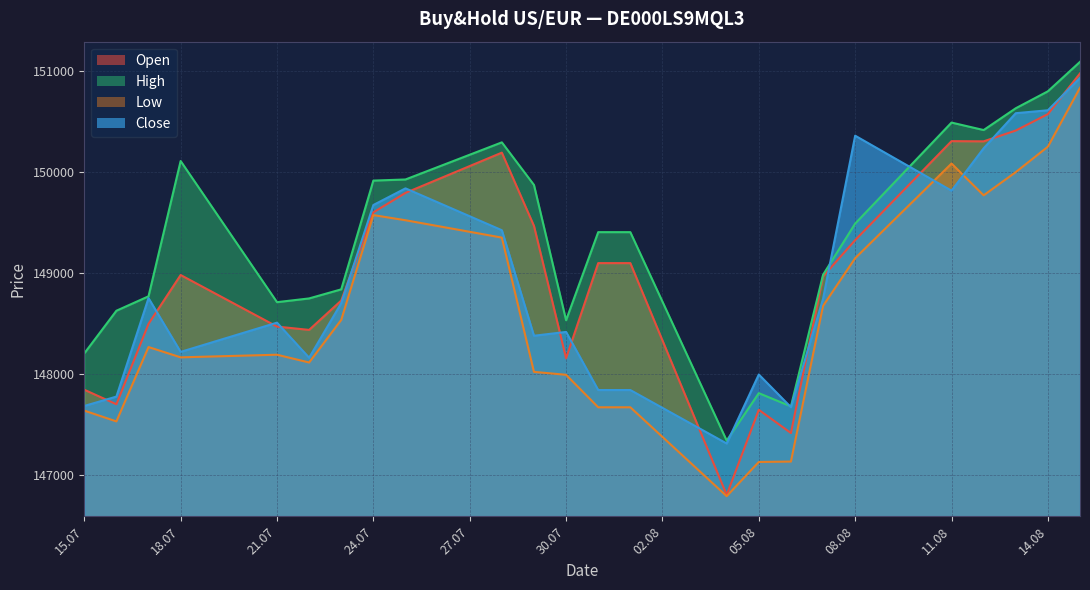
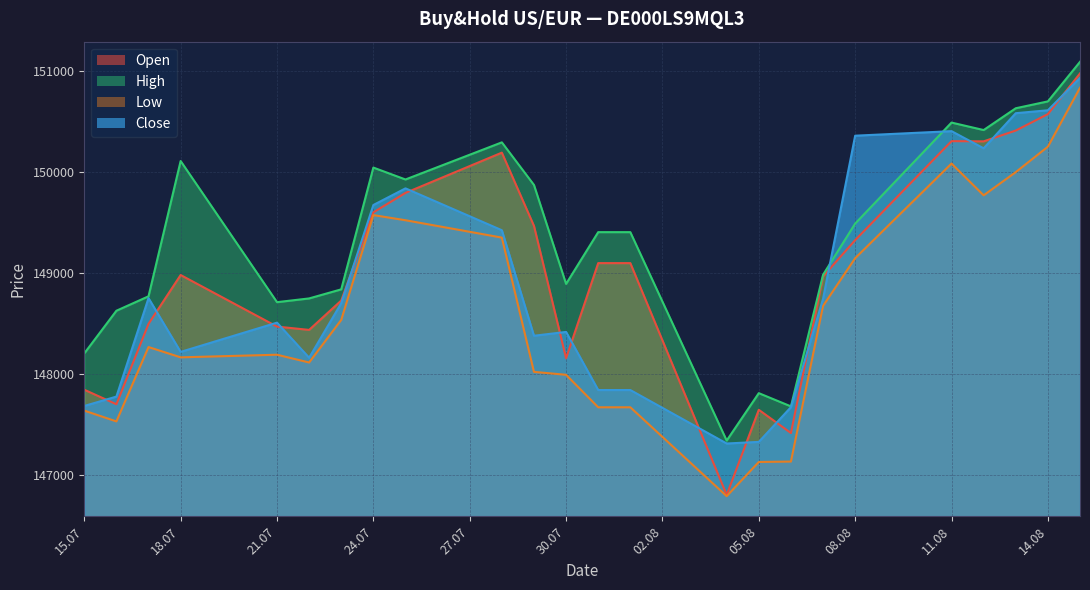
  {
    "High": {
      "15.07": 148200,
      "18.07": 150110,
      "21.07": 148710,
-     "24.07": 149910,
-     "30.07": 148530,
+     "24.07": 150040,
+     "30.07": 148890,
      "05.08": 147810,
      "08.08": 149490,
      "11.08": 150490,
-     "14.08": 150800
+     "14.08": 150700
    },
    "Close": {
      "15.07": 147680,
      "18.07": 148220,
      "21.07": 148510,
      "24.07": 149670,
      "30.07": 148410,
-     "05.08": 147990,
+     "05.08": 147320,
      "08.08": 150360,
-     "11.08": 149810,
+     "11.08": 150400,
      "14.08": 150610
    }
  }
